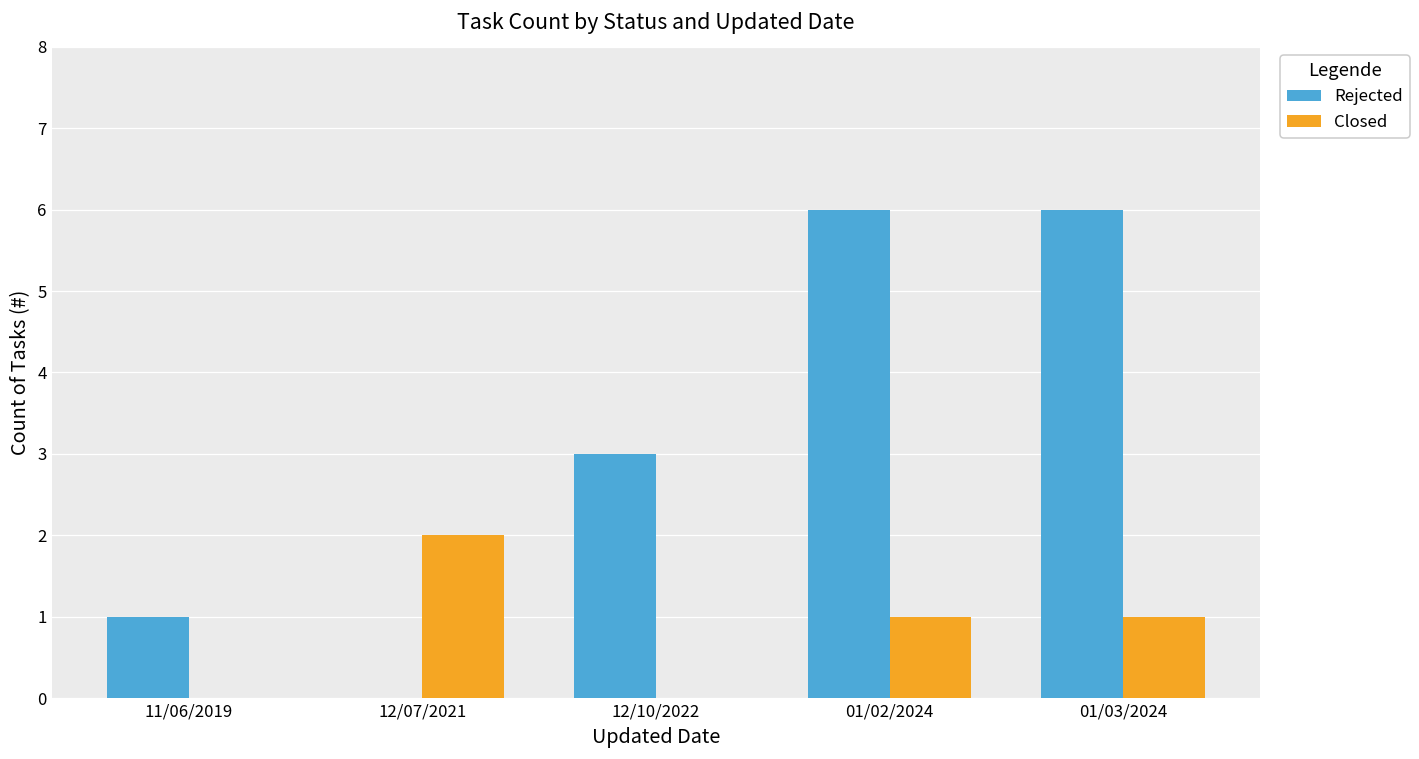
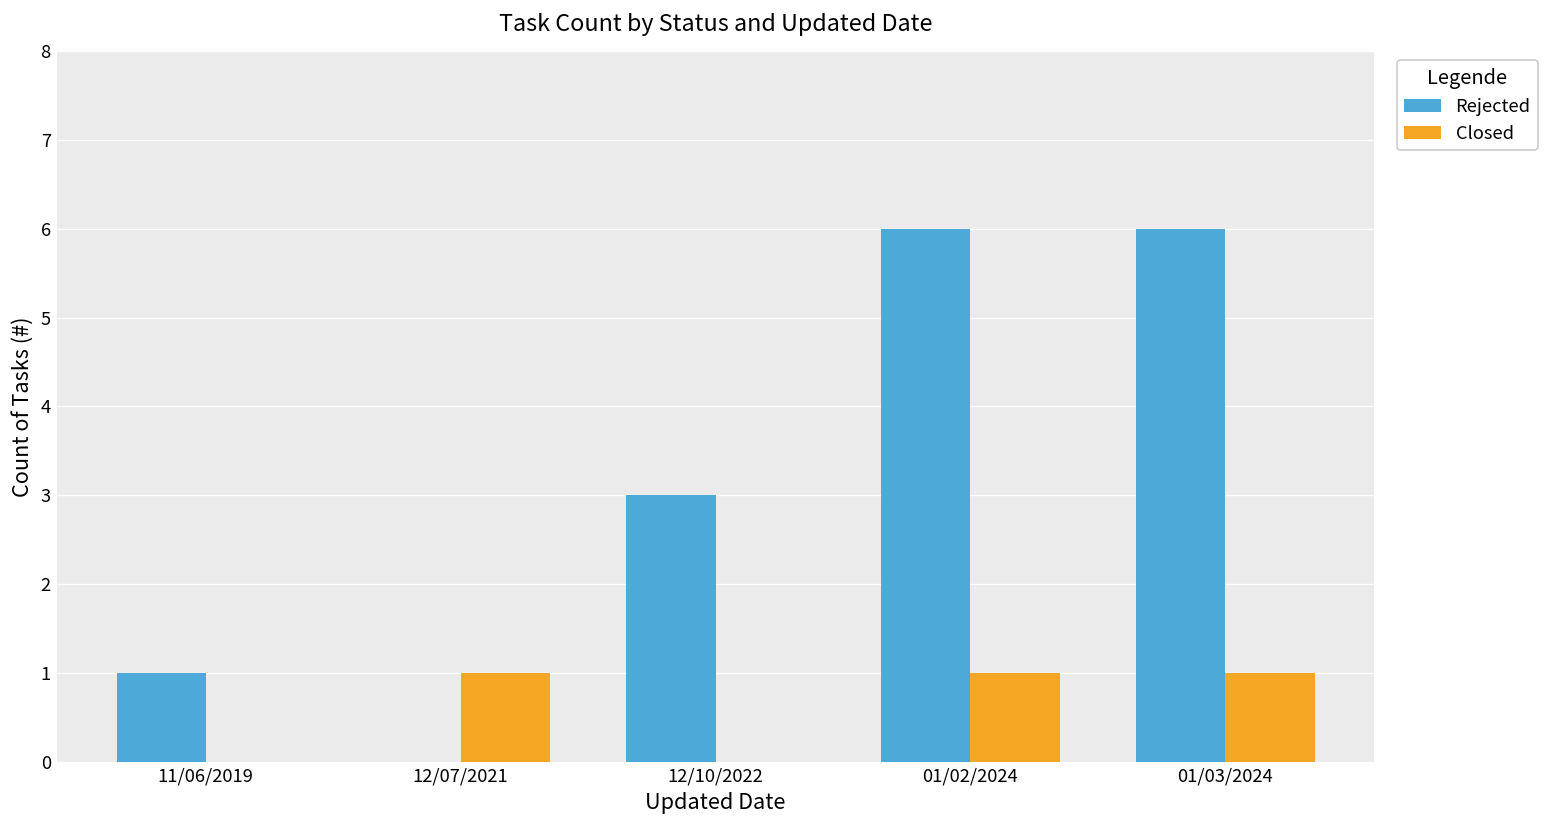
  {
    "Rejected": {
      "11/06/2019": 1,
      "12/07/2021": 0,
      "12/10/2022": 3,
      "01/02/2024": 6,
      "01/03/2024": 6
    },
    "Closed": {
      "11/06/2019": 0,
-     "12/07/2021": 2,
+     "12/07/2021": 1,
      "12/10/2022": 0,
      "01/02/2024": 1,
      "01/03/2024": 1
    }
  }
